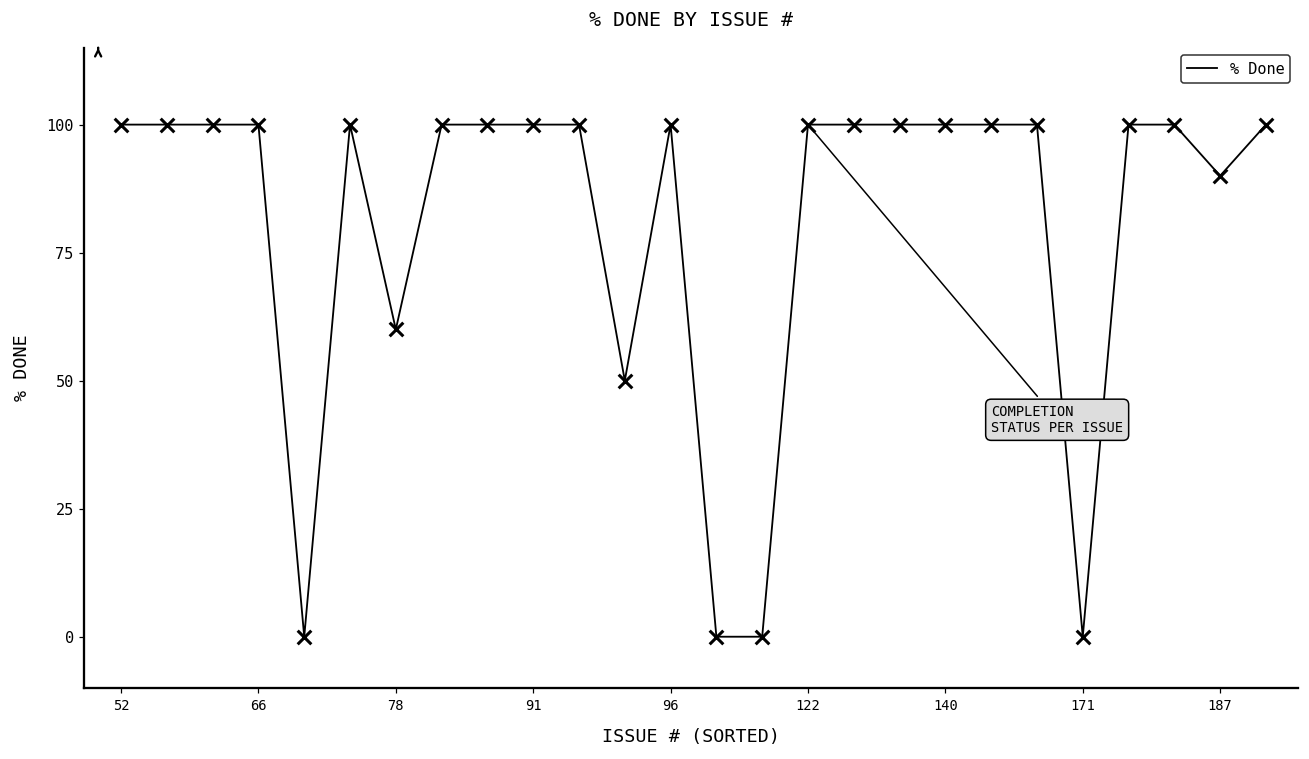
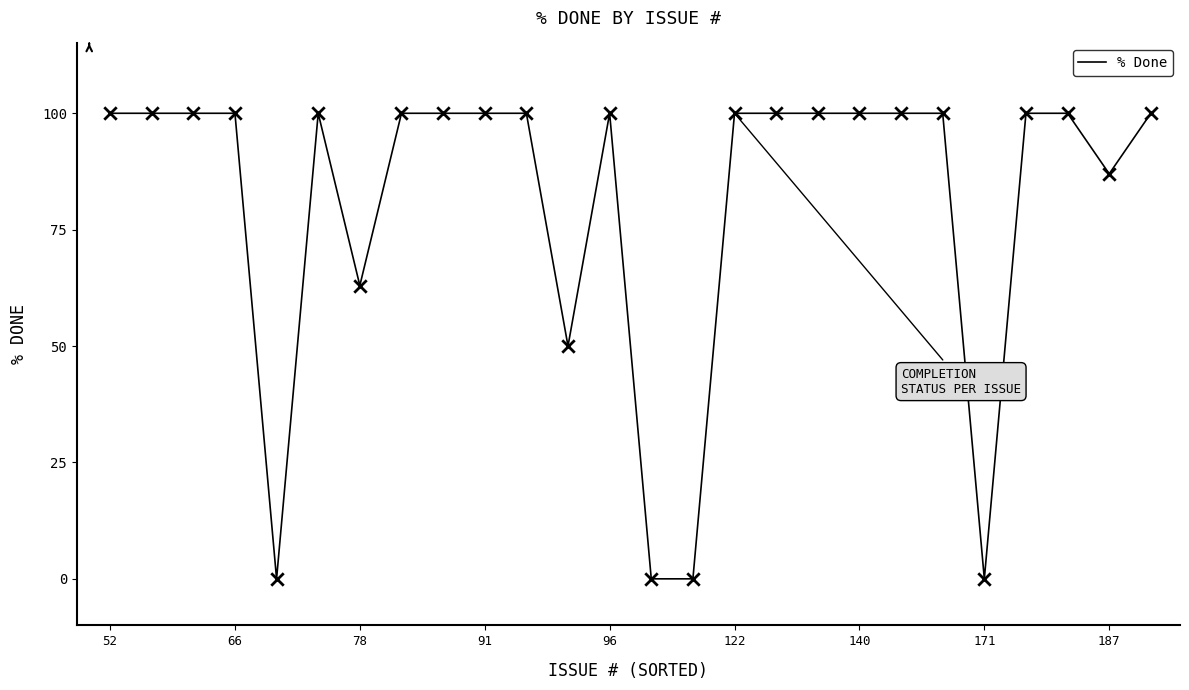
  {
    "52": 100,
    "66": 100,
-   "78": 60,
+   "78": 63,
    "91": 100,
    "96": 100,
    "122": 100,
    "140": 100,
    "171": 0,
-   "187": 90
+   "187": 87
  }
